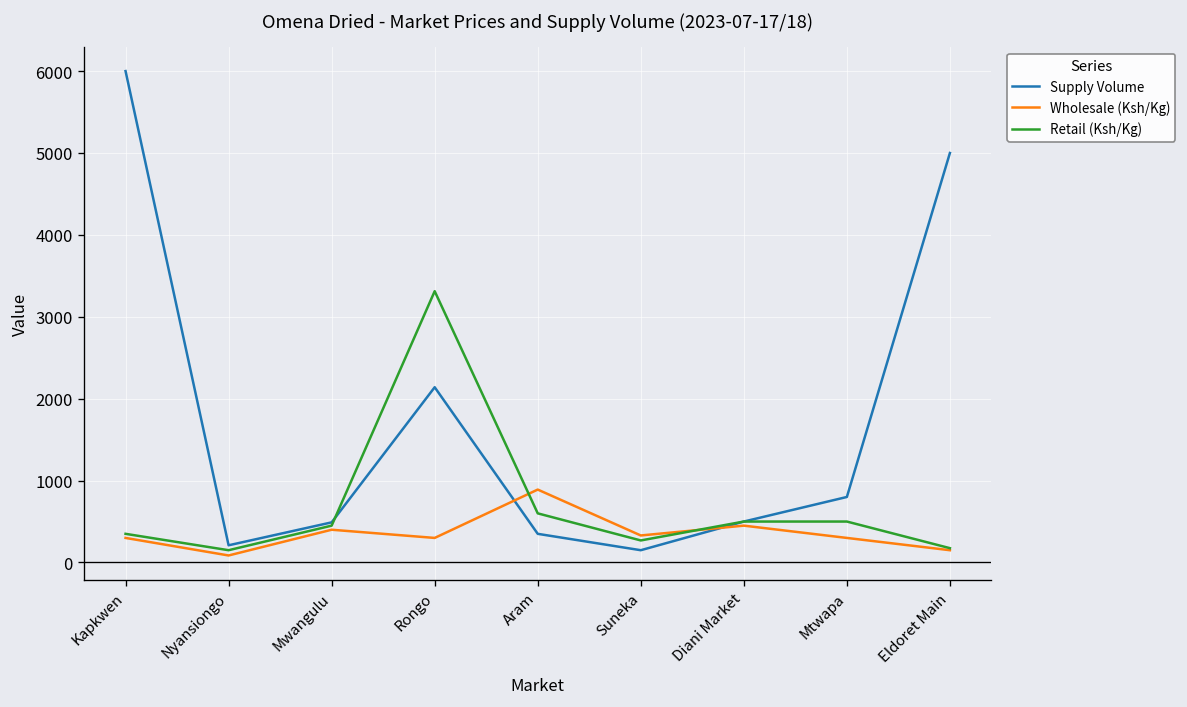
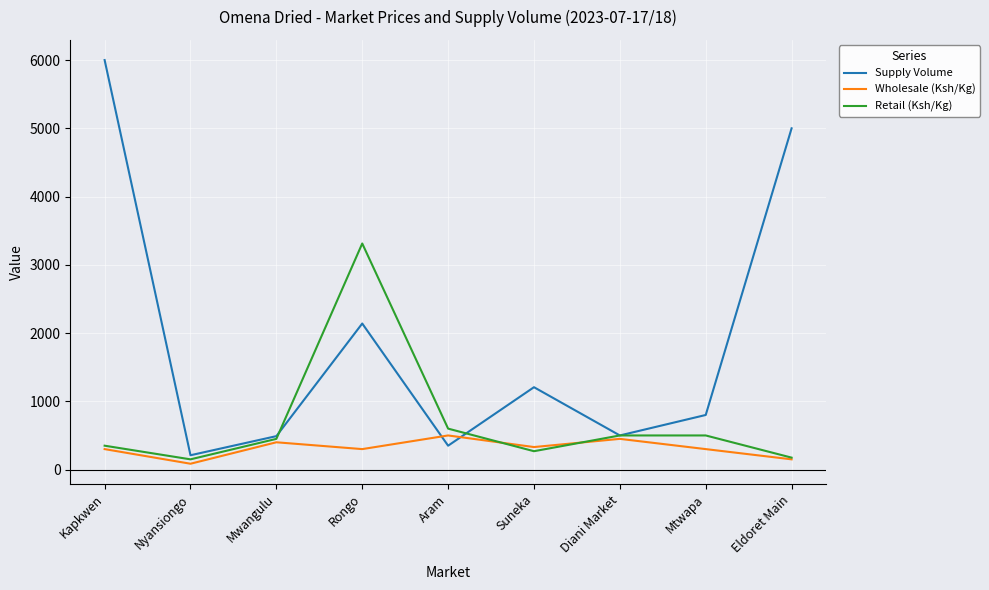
  {
    "Supply Volume": {
      "Kapkwen": 6000,
      "Nyansiongo": 200,
      "Mwangulu": 500,
      "Rongo": 2100,
      "Aram": 400,
-     "Suneka": 200,
+     "Suneka": 1200,
      "Mtwapa": 800,
      "Eldoret Main": 5000
    },
    "Wholesale (Ksh/Kg)": {
      "Kapkwen": 300,
      "Nyansiongo": 100,
      "Mwangulu": 400,
      "Rongo": 300,
-     "Aram": 900,
+     "Aram": 500,
      "Suneka": 300,
      "Diani Market": 500,
      "Mtwapa": 300
    },
    "Retail (Ksh/Kg)": {
      "Kapkwen": 400,
      "Nyansiongo": 200,
      "Mwangulu": 500,
      "Rongo": 3300,
      "Aram": 600,
      "Suneka": 300,
      "Mtwapa": 500
    }
  }
